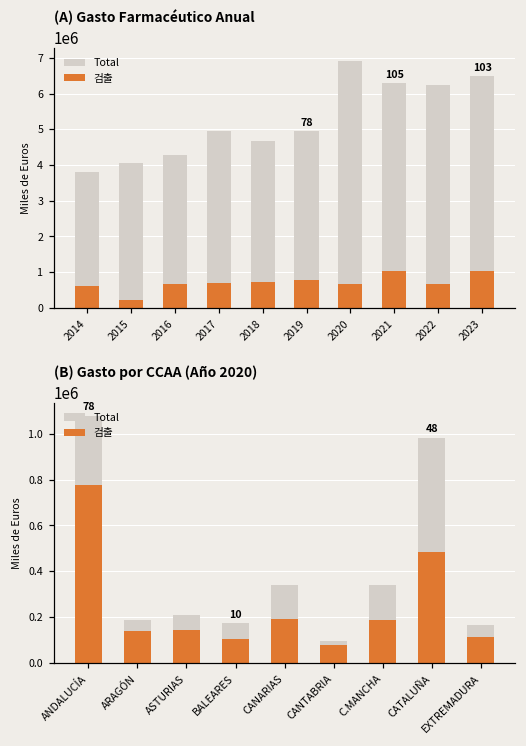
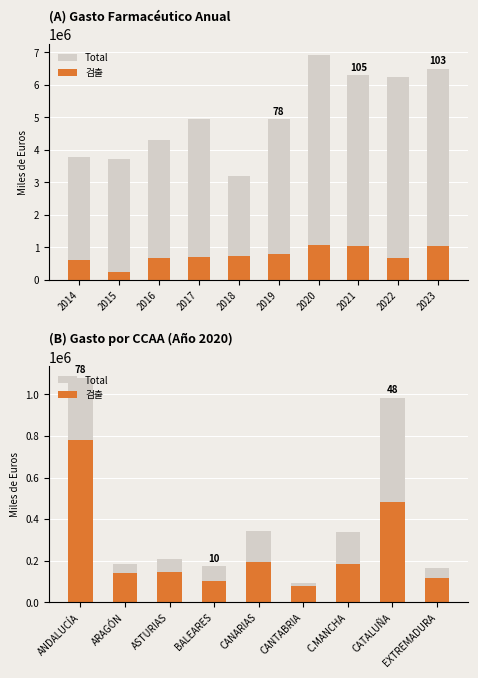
  {
    "(A) Gasto Farmacéutico Anual": {
      "Total": {
        "2014": 3800000,
-       "2015": 4100000,
+       "2015": 3700000,
        "2016": 4300000,
        "2017": 4900000,
-       "2018": 4700000,
+       "2018": 3200000,
        "2020": 6900000,
        "2022": 6200000
      },
      "검출": {
-       "2020": 700000
+       "2020": 1100000
      }
    },
    "(B) Gasto por CCAA (Año 2020)": {
      "Total": {
        "ARAGÓN": 190000,
        "ASTURIAS": 210000,
        "CANARIAS": 340000,
        "CANTABRIA": 90000,
        "C.MANCHA": 340000,
        "EXTREMADURA": 170000
      }
    }
  }
